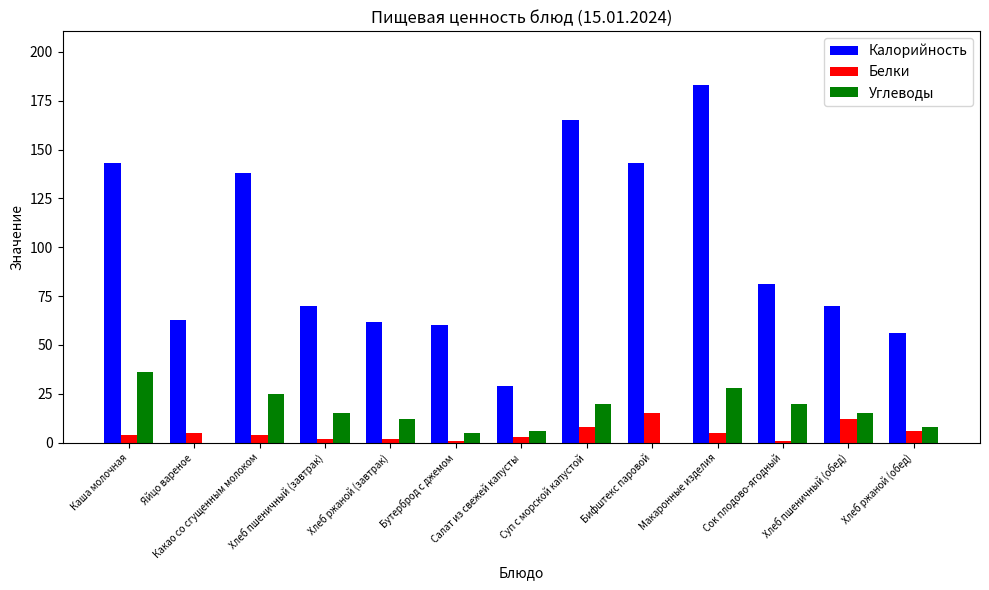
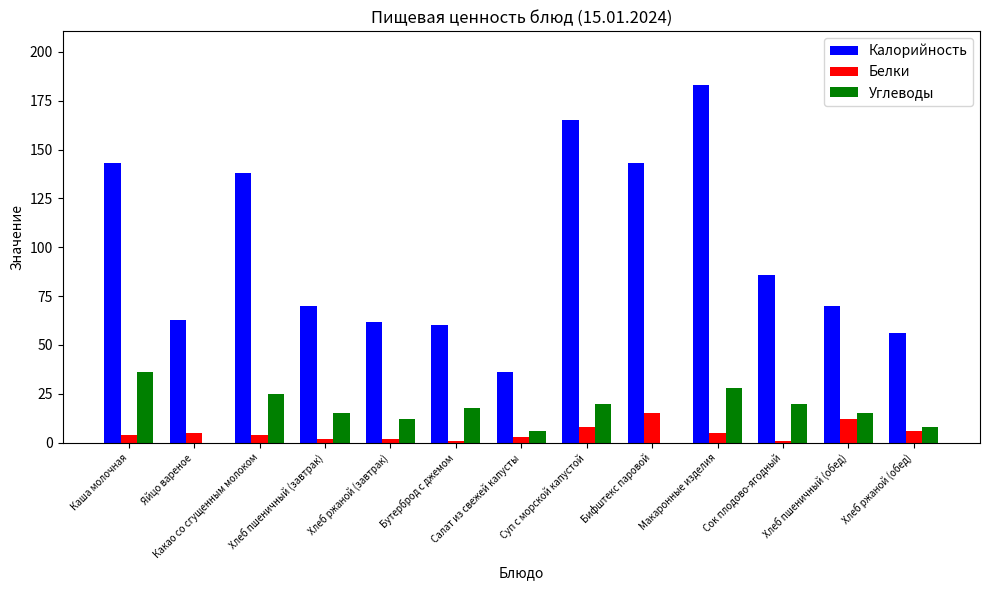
  {
    "Калорийность": {
      "Каша молочная": 143,
      "Яйцо вареное": 63,
      "Какао со сгущенным молоком": 138,
      "Хлеб пшеничный (завтрак)": 70,
      "Хлеб ржаной (завтрак)": 62,
      "Бутерброд с джемом": 60,
-     "Салат из свежей капусты": 29,
+     "Салат из свежей капусты": 36,
      "Суп с морской капустой": 165,
      "Бифштекс паровой": 143,
      "Макаронные изделия": 183,
-     "Сок плодово-ягодный": 81,
+     "Сок плодово-ягодный": 86,
      "Хлеб пшеничный (обед)": 70,
      "Хлеб ржаной (обед)": 56
    },
    "Белки": {
      "Каша молочная": 4,
      "Яйцо вареное": 5,
      "Какао со сгущенным молоком": 4,
      "Хлеб пшеничный (завтрак)": 2,
      "Хлеб ржаной (завтрак)": 2,
      "Салат из свежей капусты": 3,
      "Суп с морской капустой": 8,
      "Бифштекс паровой": 15,
      "Макаронные изделия": 5,
      "Хлеб пшеничный (обед)": 12,
      "Хлеб ржаной (обед)": 6
    },
    "Углеводы": {
      "Каша молочная": 36,
      "Яйцо вареное": 0,
      "Какао со сгущенным молоком": 25,
      "Хлеб пшеничный (завтрак)": 15,
      "Хлеб ржаной (завтрак)": 12,
-     "Бутерброд с джемом": 5,
+     "Бутерброд с джемом": 18,
      "Салат из свежей капусты": 6,
      "Суп с морской капустой": 20,
      "Бифштекс паровой": 0,
      "Макаронные изделия": 28,
      "Сок плодово-ягодный": 20,
      "Хлеб пшеничный (обед)": 15,
      "Хлеб ржаной (обед)": 8
    }
  }
